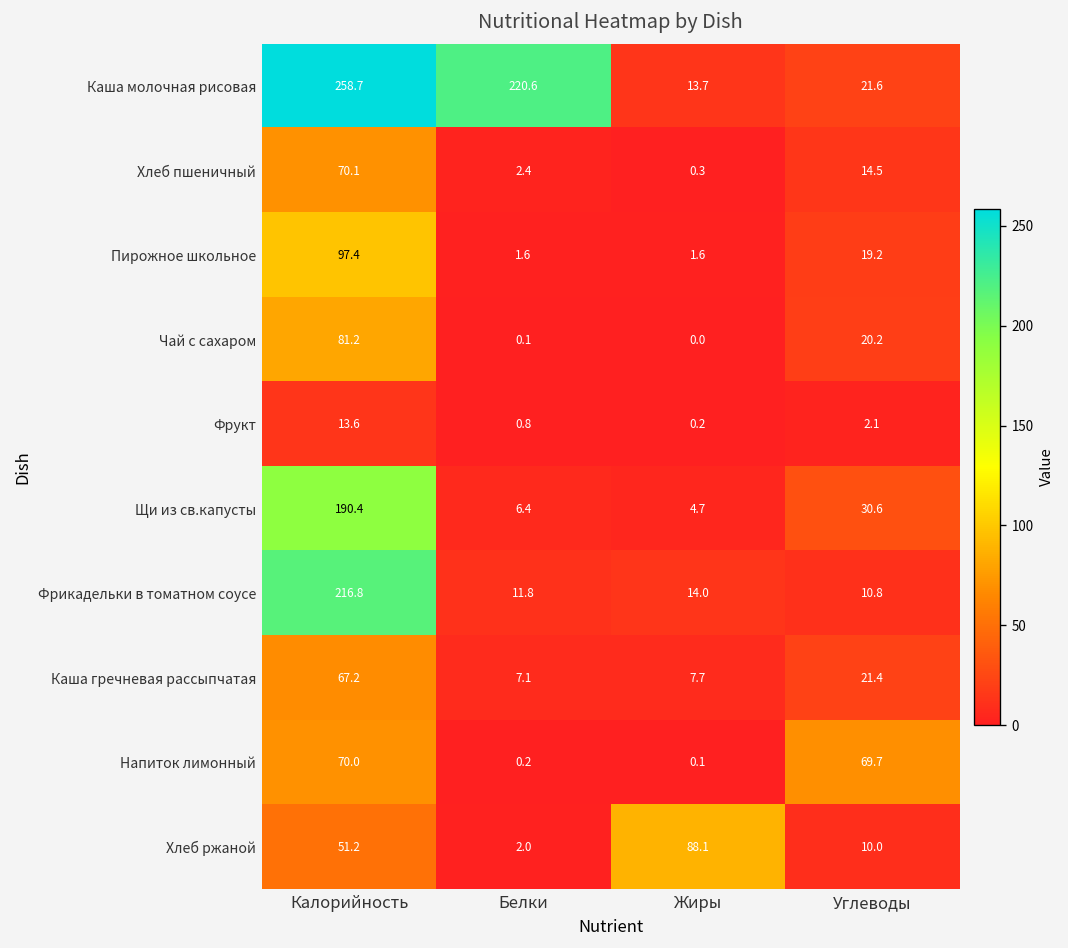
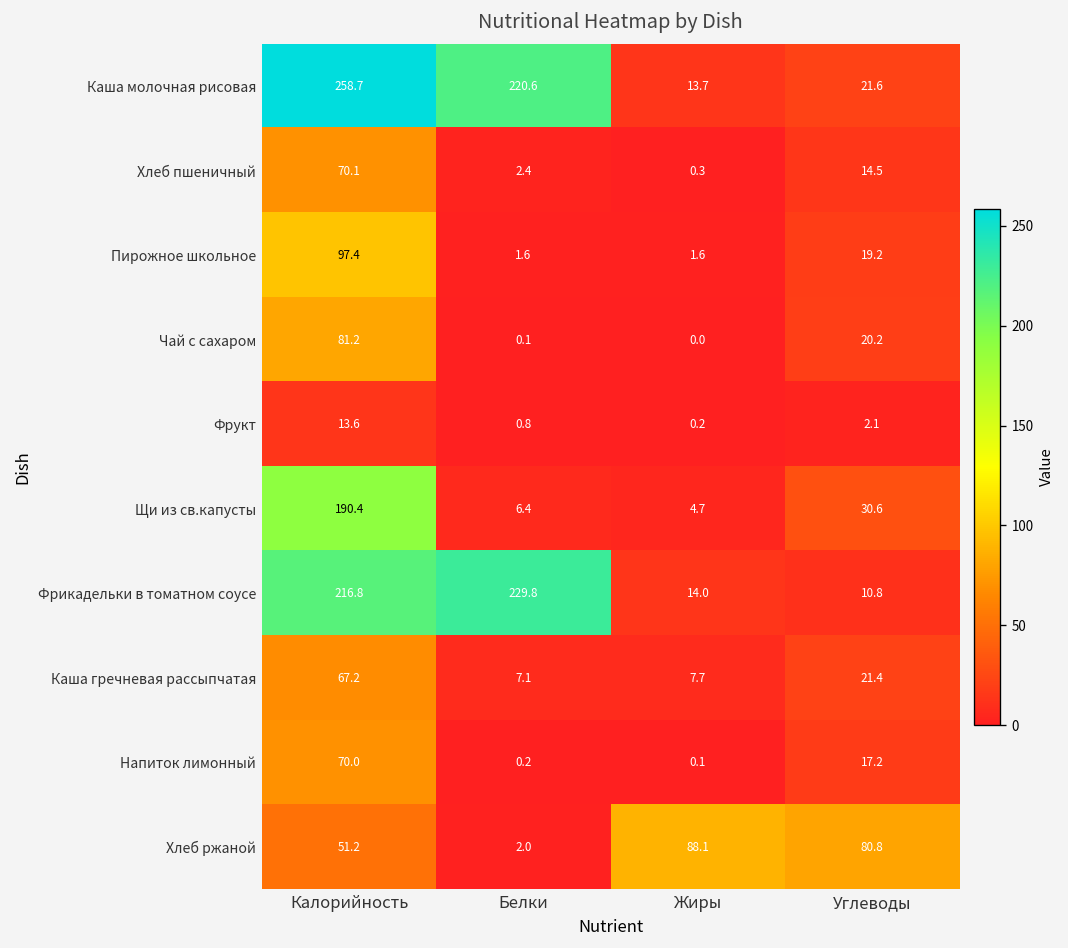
  {
    "Каша молочная рисовая": {
      "Калорийность": 258.7,
      "Белки": 220.6,
      "Жиры": 13.7,
      "Углеводы": 21.6
    },
    "Хлеб пшеничный": {
      "Калорийность": 70.1,
      "Белки": 2.4,
      "Жиры": 0.3,
      "Углеводы": 14.5
    },
    "Пирожное школьное": {
      "Калорийность": 97.4,
      "Белки": 1.6,
      "Жиры": 1.6,
      "Углеводы": 19.2
    },
    "Чай с сахаром": {
      "Калорийность": 81.2,
      "Белки": 0.1,
      "Жиры": 0.0,
      "Углеводы": 20.2
    },
    "Фрукт": {
      "Калорийность": 13.6,
      "Белки": 0.8,
      "Жиры": 0.2,
      "Углеводы": 2.1
    },
    "Щи из св.капусты": {
      "Калорийность": 190.4,
      "Белки": 6.4,
      "Жиры": 4.7,
      "Углеводы": 30.6
    },
    "Фрикадельки в томатном соусе": {
      "Калорийность": 216.8,
-     "Белки": 11.8,
+     "Белки": 229.8,
      "Жиры": 14.0,
      "Углеводы": 10.8
    },
    "Каша гречневая рассыпчатая": {
      "Калорийность": 67.2,
      "Белки": 7.1,
      "Жиры": 7.7,
      "Углеводы": 21.4
    },
    "Напиток лимонный": {
      "Калорийность": 70.0,
      "Белки": 0.2,
      "Жиры": 0.1,
-     "Углеводы": 69.7
+     "Углеводы": 17.2
    },
    "Хлеб ржаной": {
      "Калорийность": 51.2,
      "Белки": 2.0,
      "Жиры": 88.1,
-     "Углеводы": 10.0
+     "Углеводы": 80.8
    }
  }
